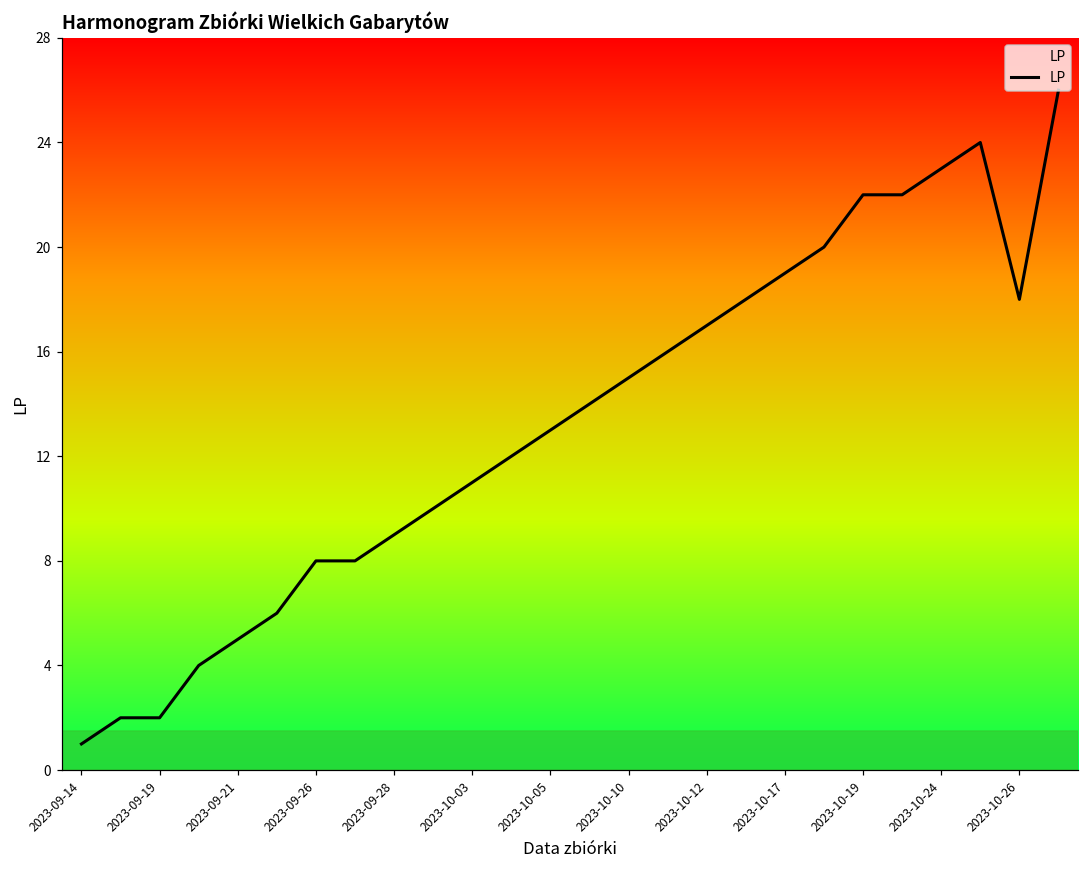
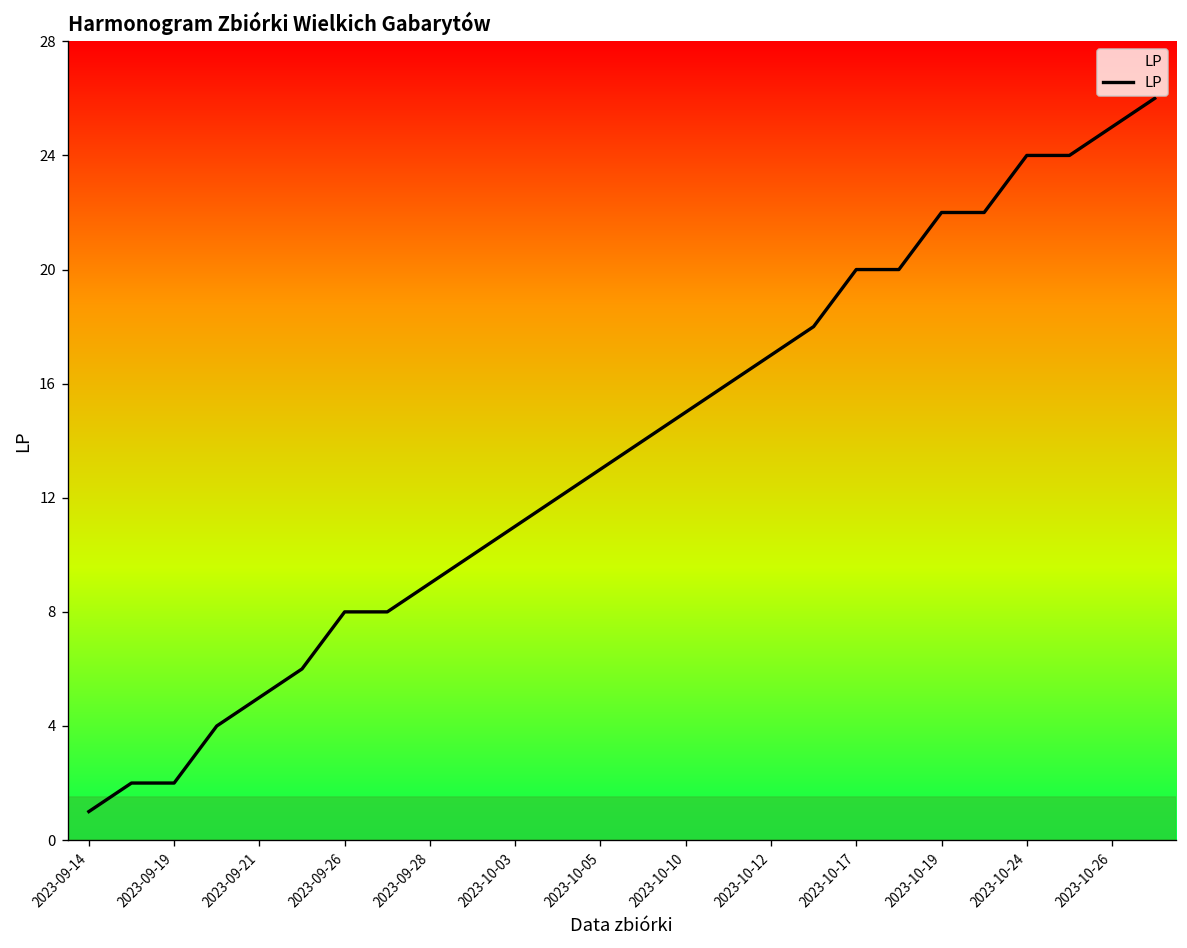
  {
    "2023-09-19": 2,
    "2023-09-21": 5,
    "2023-09-26": 8,
    "2023-09-28": 9,
    "2023-10-03": 11,
    "2023-10-05": 13,
    "2023-10-10": 15,
    "2023-10-12": 17,
-   "2023-10-17": 19,
+   "2023-10-17": 20,
    "2023-10-19": 22,
-   "2023-10-24": 23,
-   "2023-10-26": 18
+   "2023-10-24": 24,
+   "2023-10-26": 25
  }
